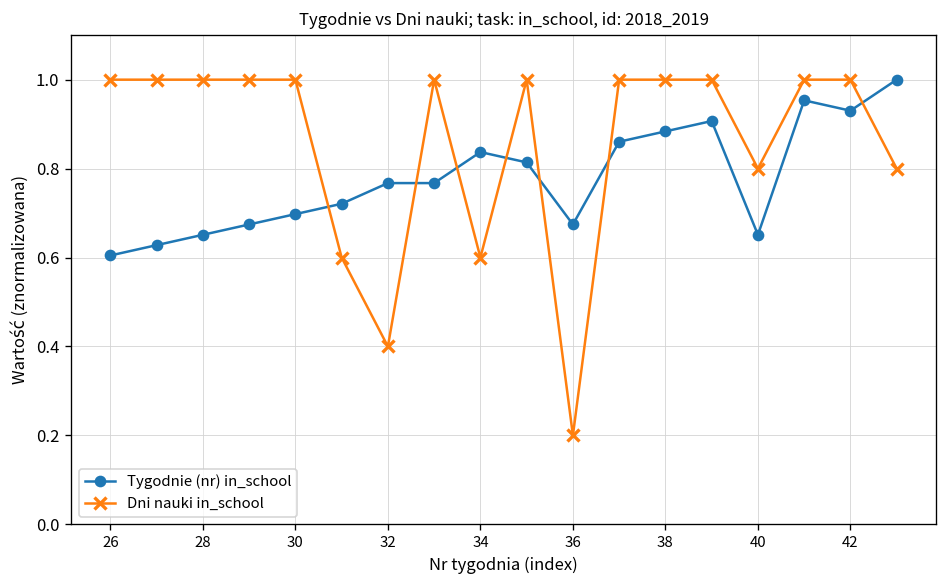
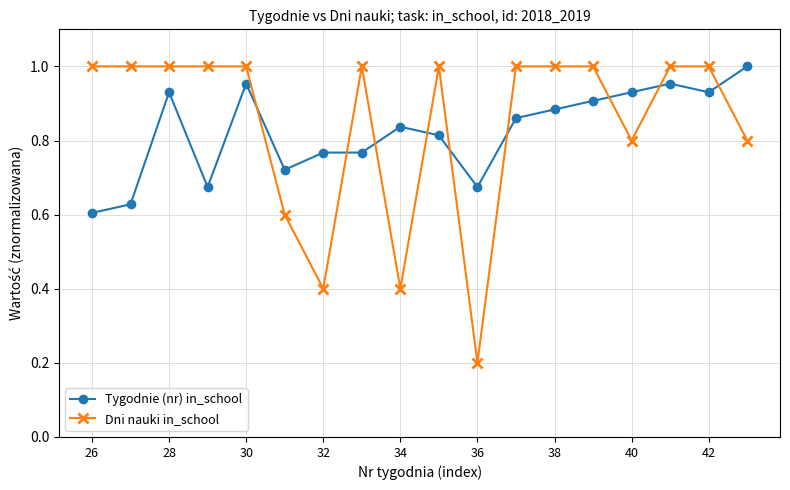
  {
    "Tygodnie (nr) in_school": {
      "26": 0.60,
-     "28": 0.65,
-     "30": 0.70,
+     "28": 0.93,
+     "30": 0.95,
      "32": 0.77,
      "34": 0.84,
      "36": 0.67,
      "38": 0.88,
-     "40": 0.65,
+     "40": 0.93,
      "42": 0.93
    },
    "Dni nauki in_school": {
      "26": 1.00,
      "28": 1.00,
      "30": 1.00,
      "32": 0.40,
-     "34": 0.60,
+     "34": 0.40,
      "36": 0.20,
      "38": 1.00,
      "40": 0.80,
      "42": 1.00
    }
  }
